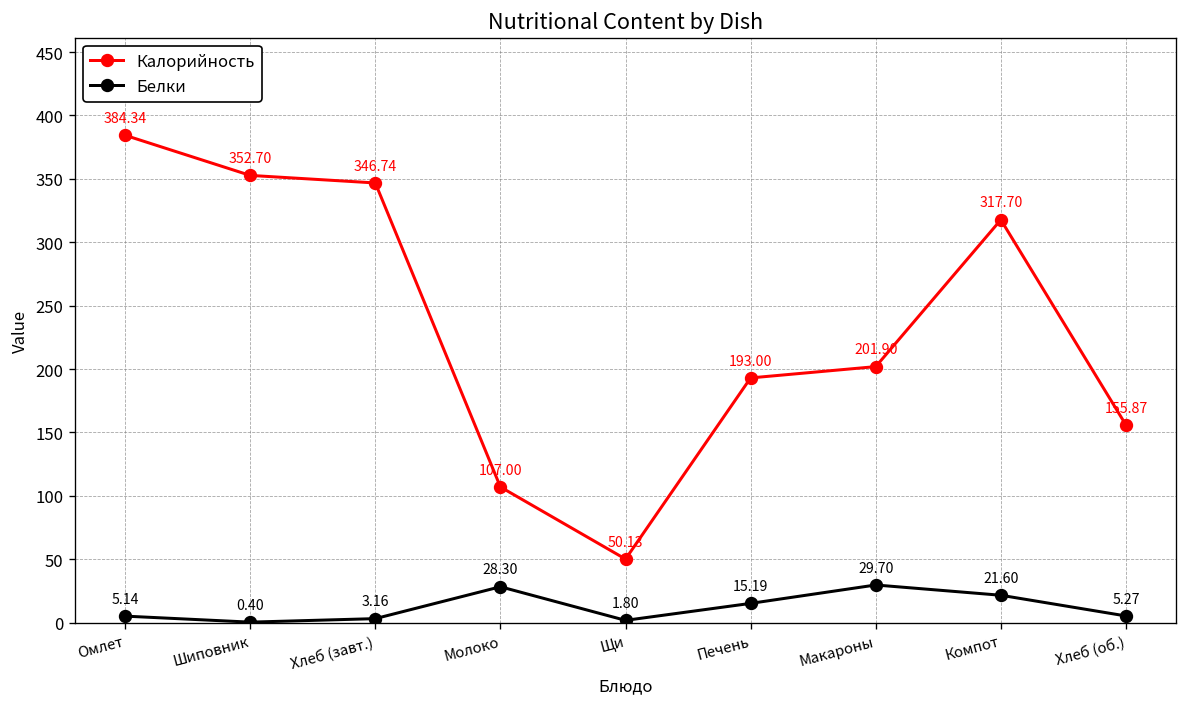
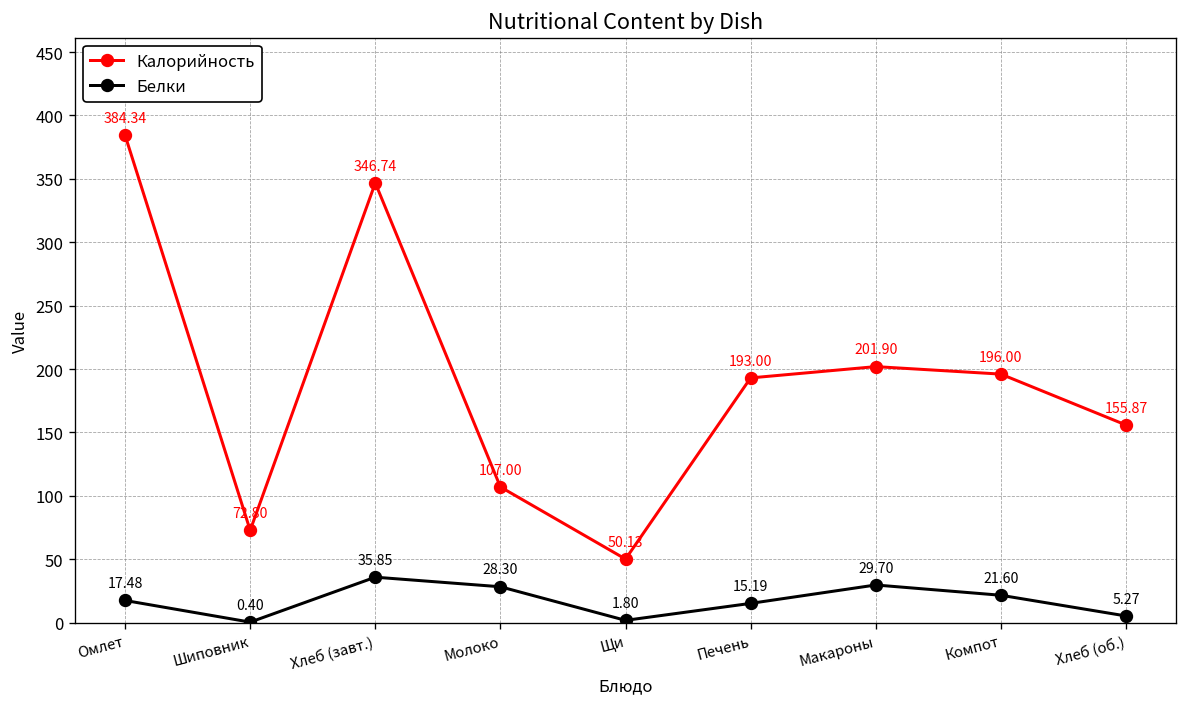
  {
    "Калорийность": {
      "Омлет": 384.34,
-     "Шиповник": 352.70,
+     "Шиповник": 72.80,
      "Хлеб (завт.)": 346.74,
      "Молоко": 107.00,
      "Щи": 50.13,
      "Печень": 193.00,
      "Макароны": 201.90,
-     "Компот": 317.70,
+     "Компот": 196.00,
      "Хлеб (об.)": 155.87
    },
    "Белки": {
-     "Омлет": 5.14,
+     "Омлет": 17.48,
      "Шиповник": 0.40,
-     "Хлеб (завт.)": 3.16,
+     "Хлеб (завт.)": 35.85,
      "Молоко": 28.30,
      "Щи": 1.80,
      "Печень": 15.19,
      "Макароны": 29.70,
      "Компот": 21.60,
      "Хлеб (об.)": 5.27
    }
  }
